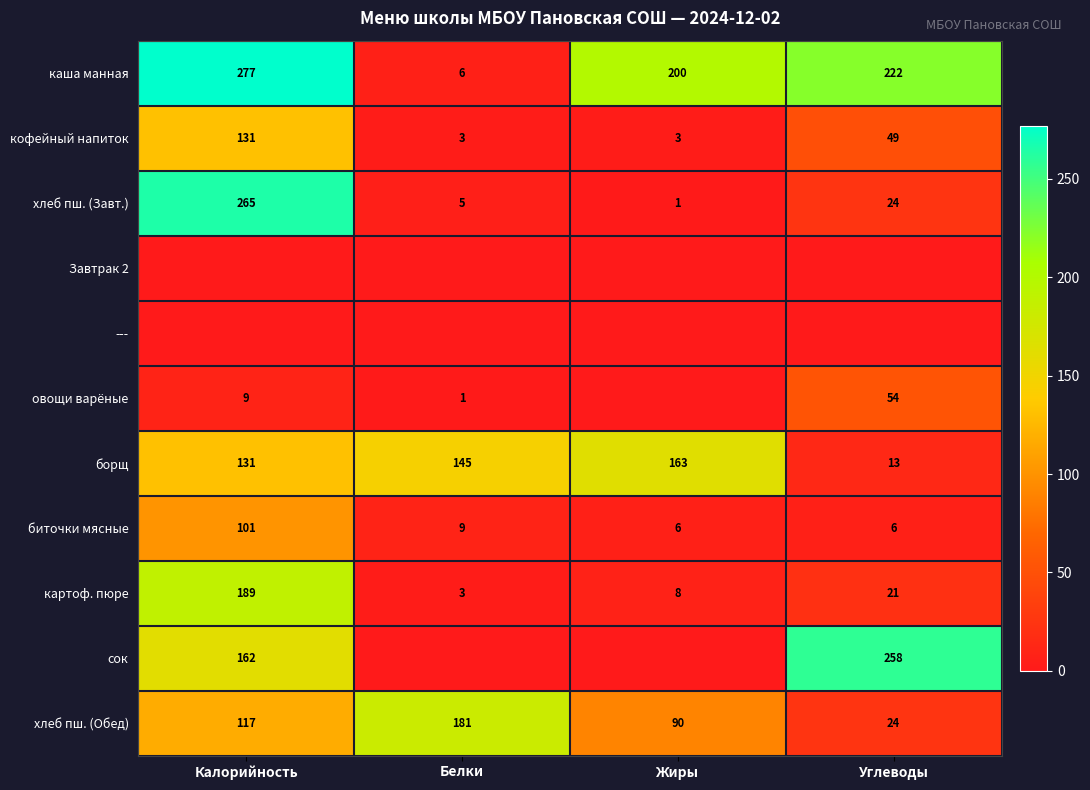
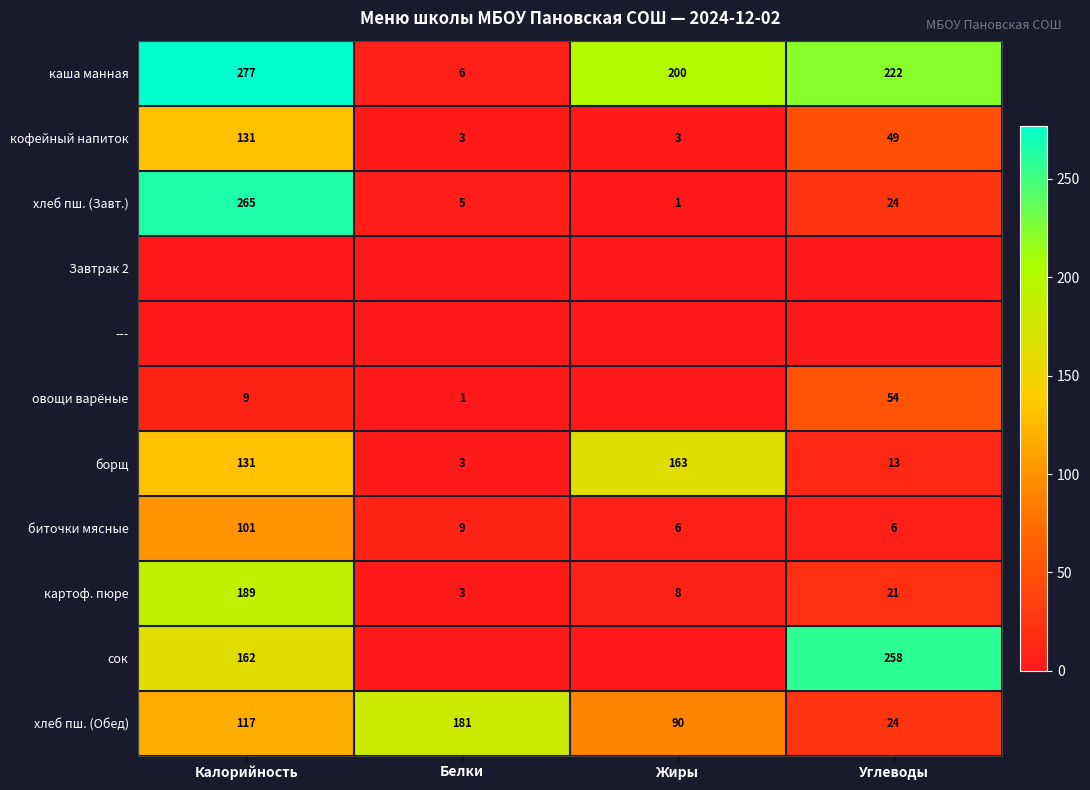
  {
    "каша манная": {
      "Калорийность": 277,
      "Белки": 6,
      "Жиры": 200,
      "Углеводы": 222
    },
    "кофейный напиток": {
      "Калорийность": 131,
      "Белки": 3,
      "Жиры": 3,
      "Углеводы": 49
    },
    "хлеб пш. (Завт.)": {
      "Калорийность": 265,
      "Белки": 5,
      "Жиры": 1,
      "Углеводы": 24
    },
    "овощи варёные": {
      "Калорийность": 9,
      "Белки": 1,
      "Углеводы": 54
    },
    "борщ": {
      "Калорийность": 131,
-     "Белки": 145,
+     "Белки": 3,
      "Жиры": 163,
      "Углеводы": 13
    },
    "биточки мясные": {
      "Калорийность": 101,
      "Белки": 9,
      "Жиры": 6,
      "Углеводы": 6
    },
    "картоф. пюре": {
      "Калорийность": 189,
      "Белки": 3,
      "Жиры": 8,
      "Углеводы": 21
    },
    "сок": {
      "Калорийность": 162,
      "Углеводы": 258
    },
    "хлеб пш. (Обед)": {
      "Калорийность": 117,
      "Белки": 181,
      "Жиры": 90,
      "Углеводы": 24
    }
  }
